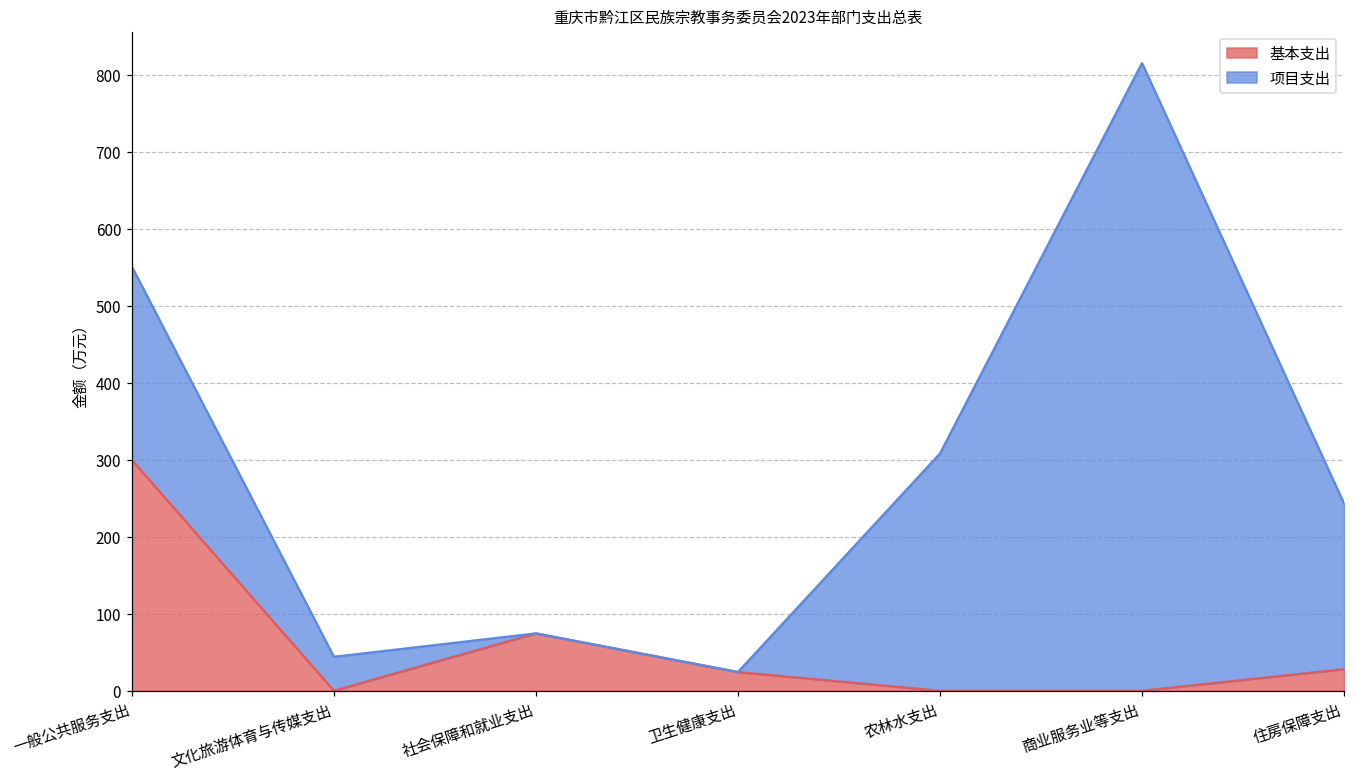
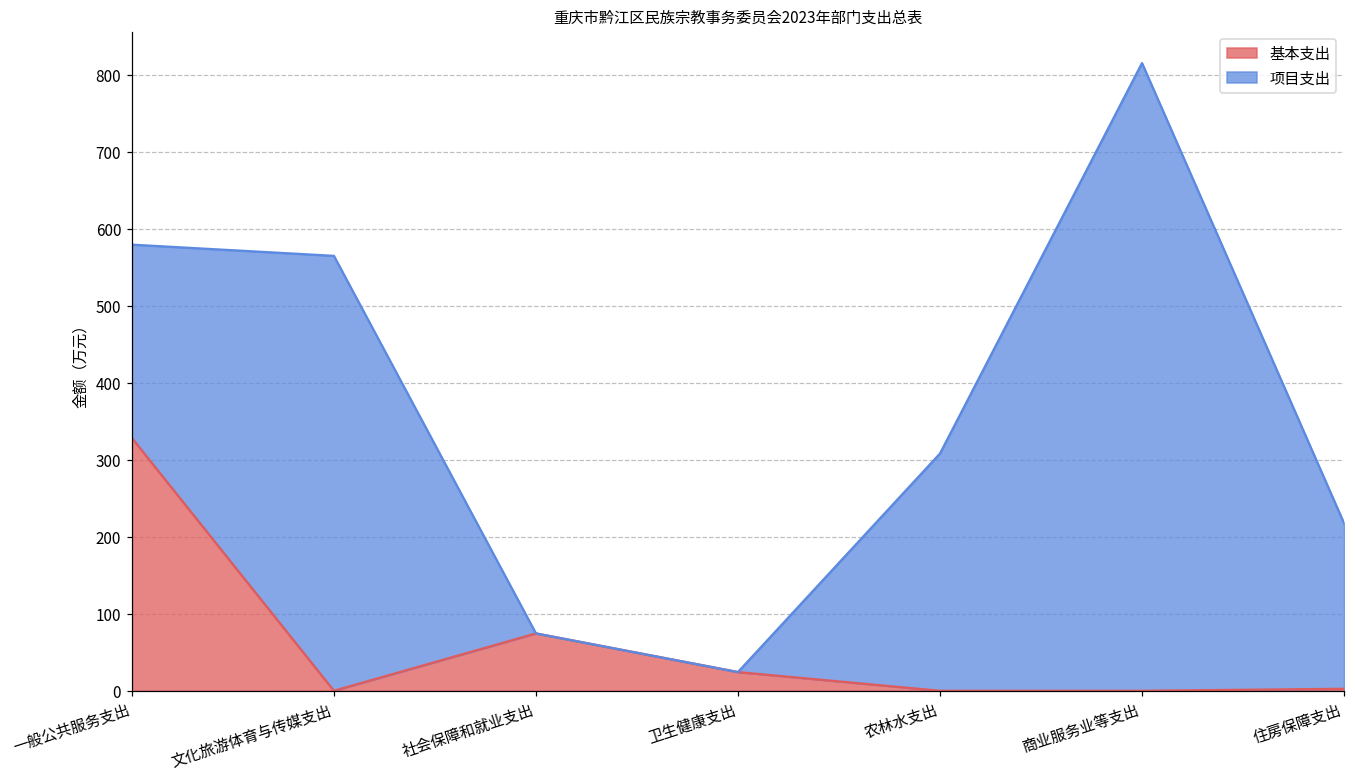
  {
    "基本支出": {
-     "一般公共服务支出": 300,
+     "一般公共服务支出": 330,
      "文化旅游体育与传媒支出": 0,
      "农林水支出": 0,
      "商业服务业等支出": 0,
-     "住房保障支出": 30
+     "住房保障支出": 0
    },
    "项目支出": {
      "一般公共服务支出": 250,
-     "文化旅游体育与传媒支出": 40,
+     "文化旅游体育与传媒支出": 560,
      "农林水支出": 310,
      "商业服务业等支出": 810,
      "住房保障支出": 220
    }
  }
